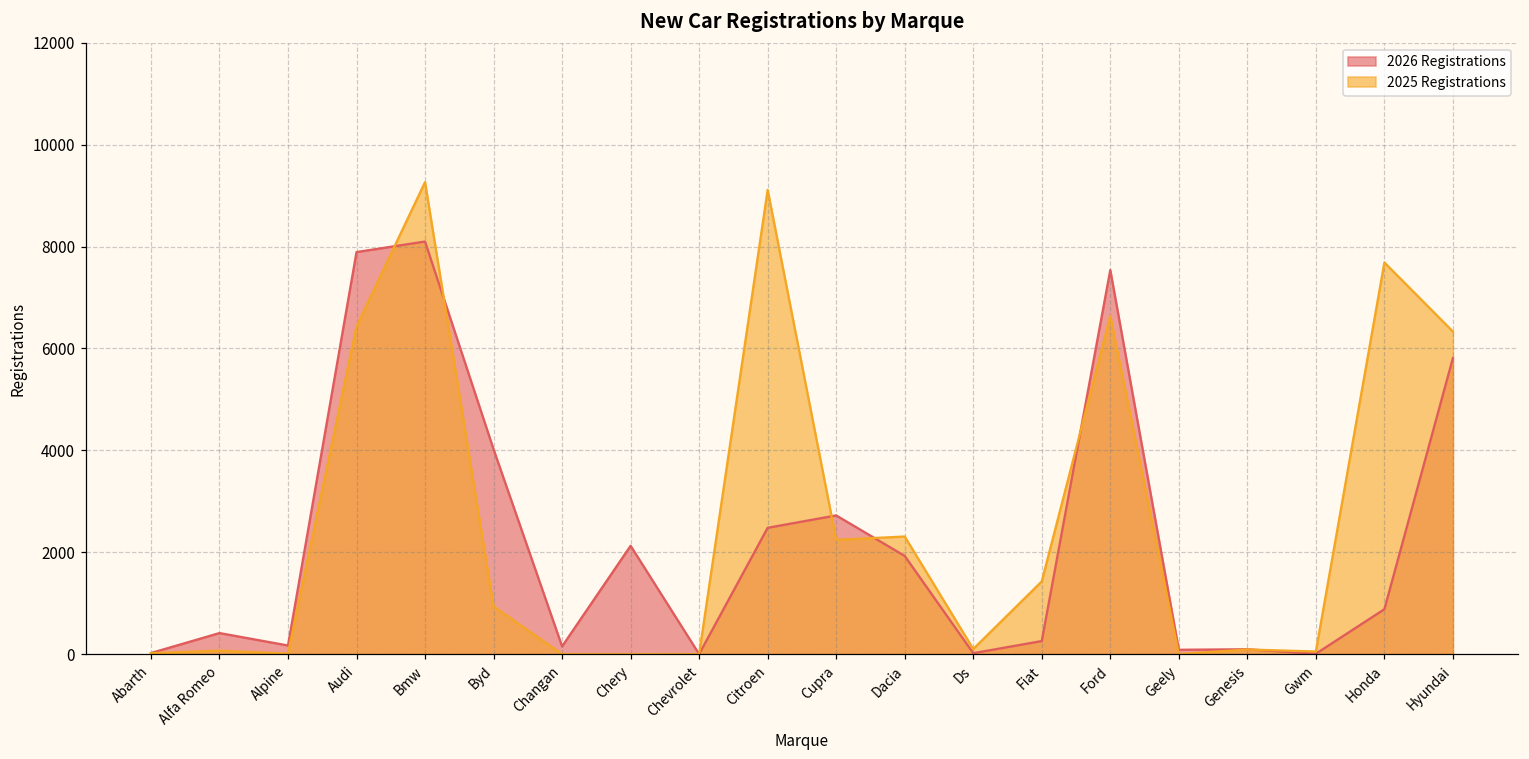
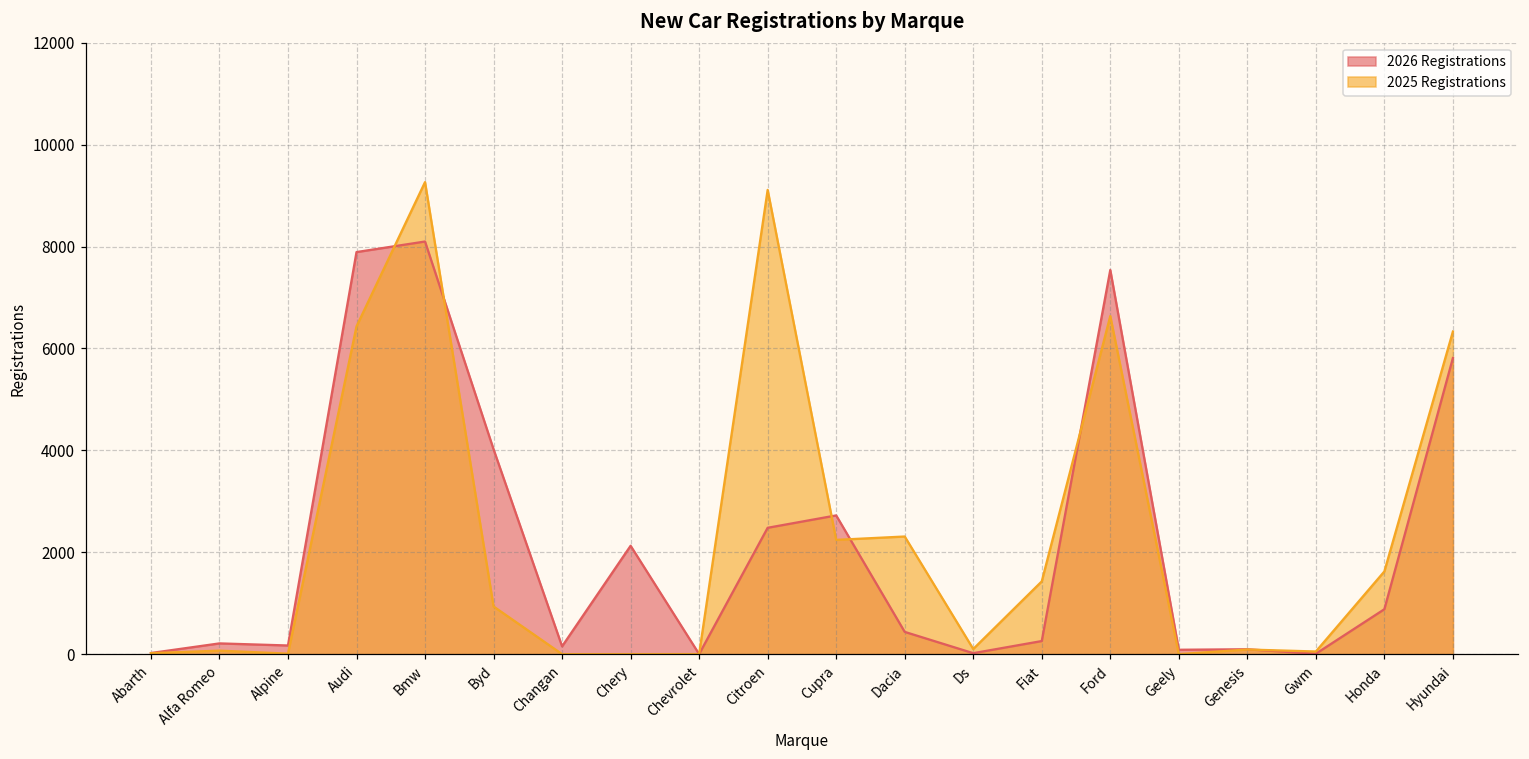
  {
    "2026 Registrations": {
-     "Alfa Romeo": 400,
+     "Alfa Romeo": 200,
      "Alpine": 200,
      "Audi": 7900,
      "Bmw": 8100,
      "Byd": 4000,
      "Changan": 200,
      "Chery": 2100,
      "Citroen": 2500,
      "Cupra": 2700,
-     "Dacia": 1900,
+     "Dacia": 400,
      "Ds": 0,
      "Fiat": 300,
      "Ford": 7500,
      "Geely": 100,
      "Honda": 900,
      "Hyundai": 5800
    },
    "2025 Registrations": {
      "Alfa Romeo": 100,
      "Alpine": 0,
      "Audi": 6400,
      "Bmw": 9300,
      "Byd": 900,
      "Changan": 0,
      "Chery": 0,
      "Citroen": 9100,
      "Cupra": 2200,
      "Dacia": 2300,
      "Ds": 100,
      "Fiat": 1400,
      "Ford": 6600,
      "Geely": 0,
-     "Honda": 7700,
+     "Honda": 1600,
      "Hyundai": 6300
    }
  }
